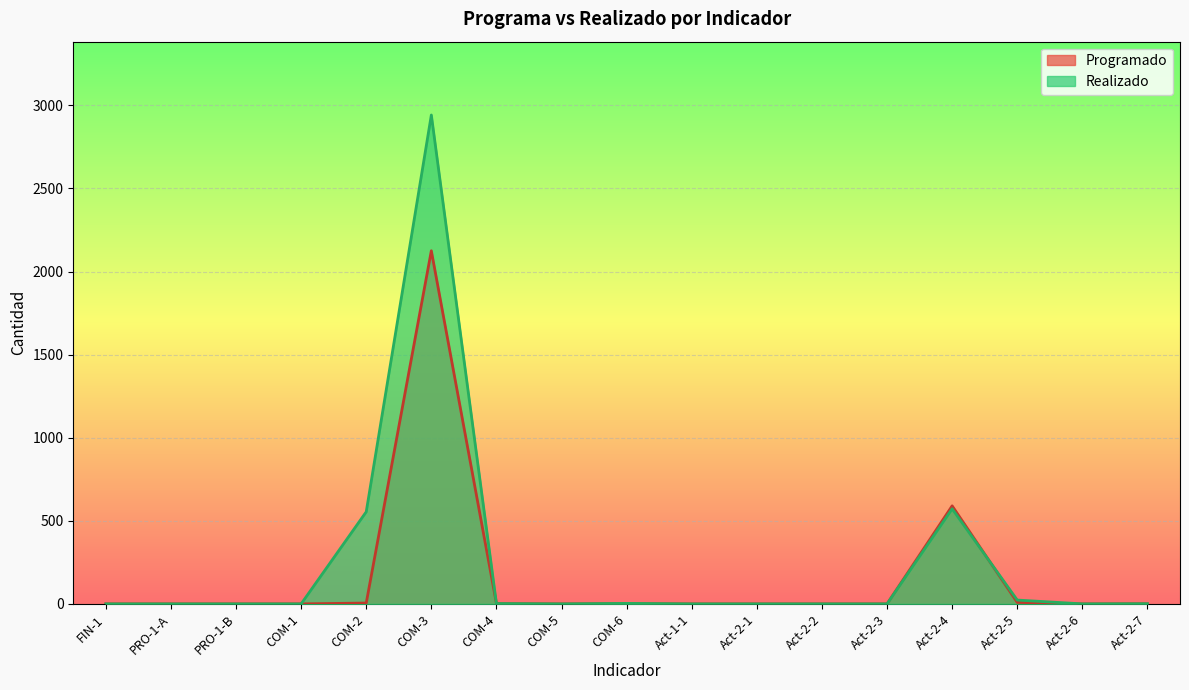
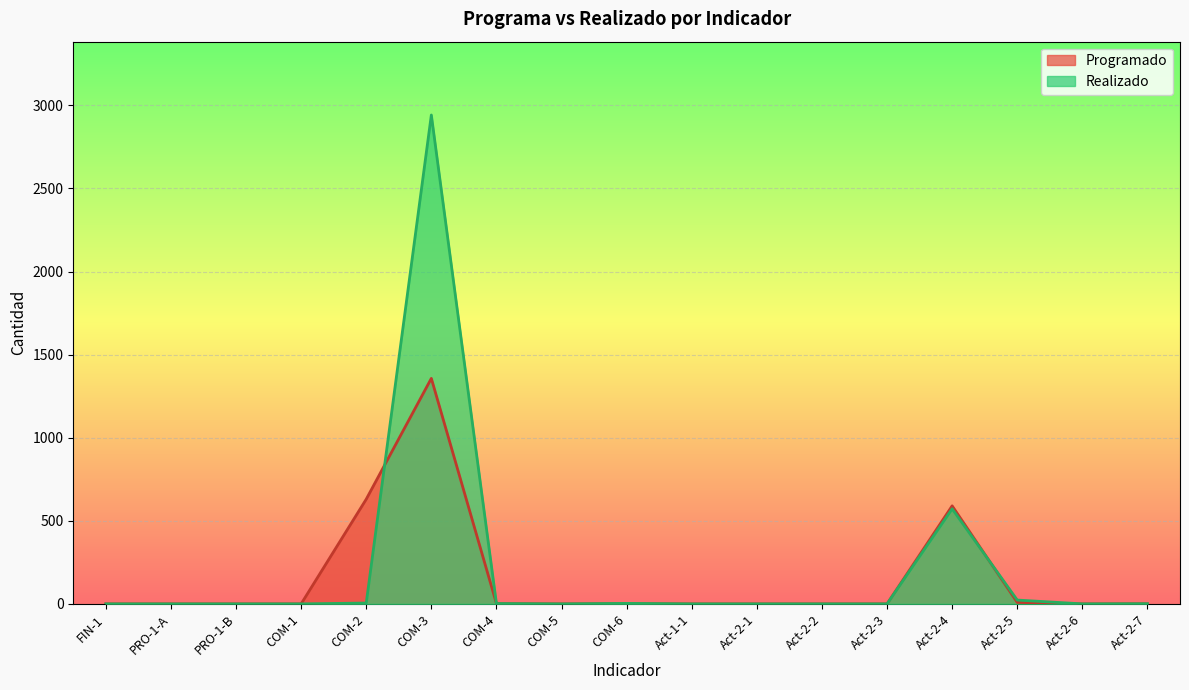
  {
    "Programado": {
-     "COM-2": 10,
-     "COM-3": 2130,
+     "COM-2": 630,
+     "COM-3": 1360,
      "Act-2-4": 590
    },
    "Realizado": {
-     "COM-2": 550,
+     "COM-2": 10,
      "COM-3": 2940,
      "Act-2-4": 570
    }
  }
